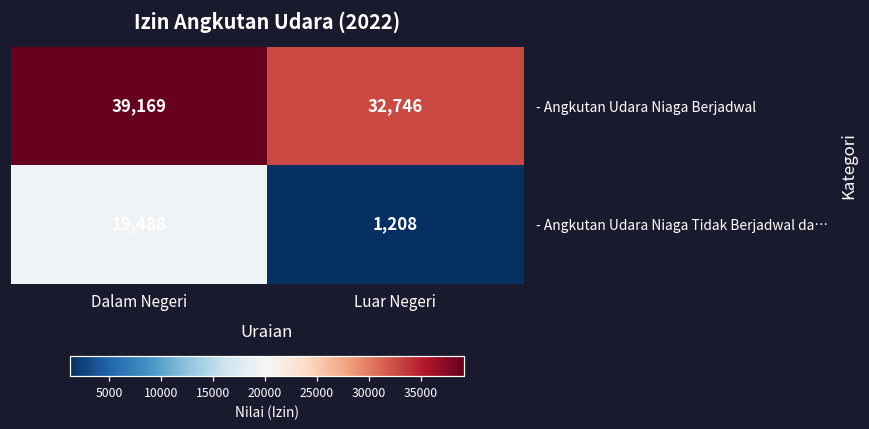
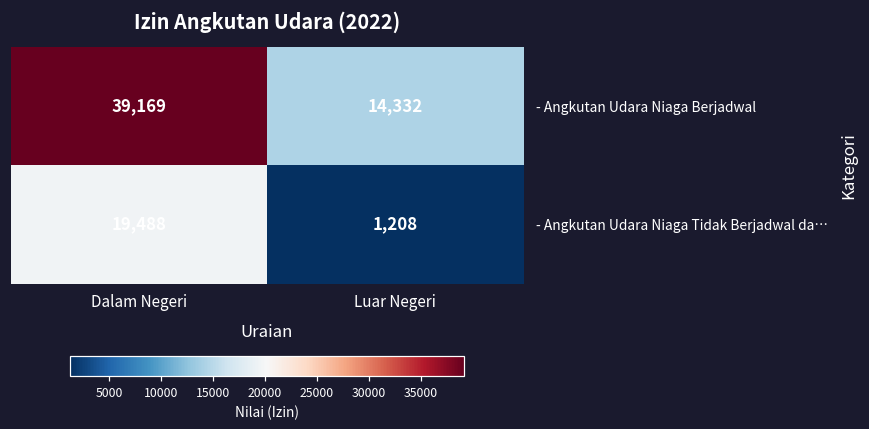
  {
    "- Angkutan Udara Niaga Berjadwal": {
      "Dalam Negeri": "39,169",
-     "Luar Negeri": "32,746"
+     "Luar Negeri": "14,332"
    },
    "- Angkutan Udara Niaga Tidak Berjadwal da…": {
      "Luar Negeri": "1,208"
    }
  }
